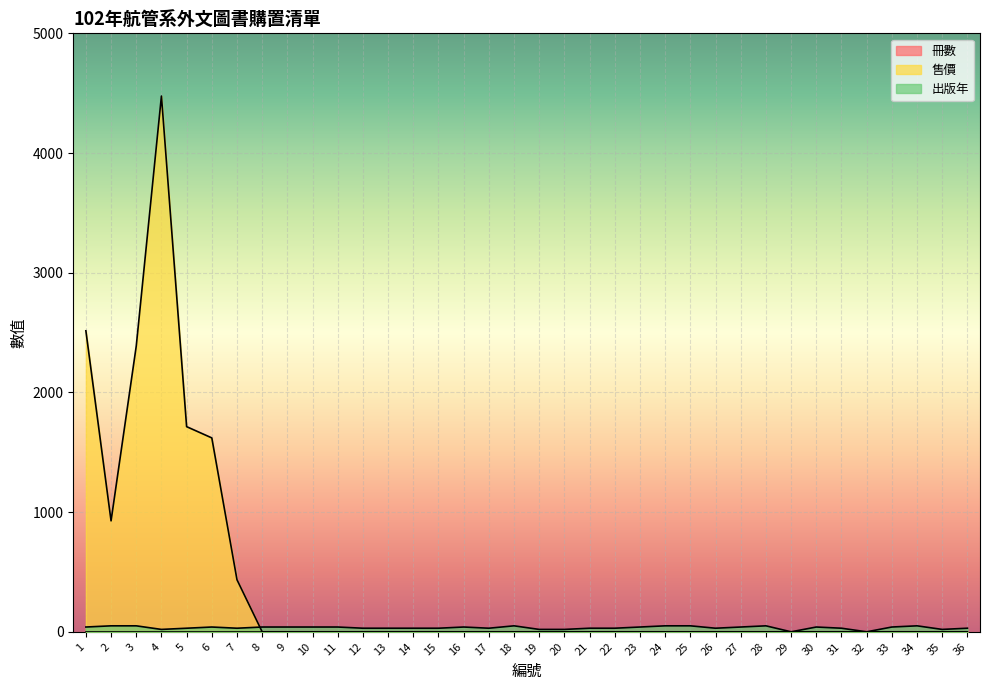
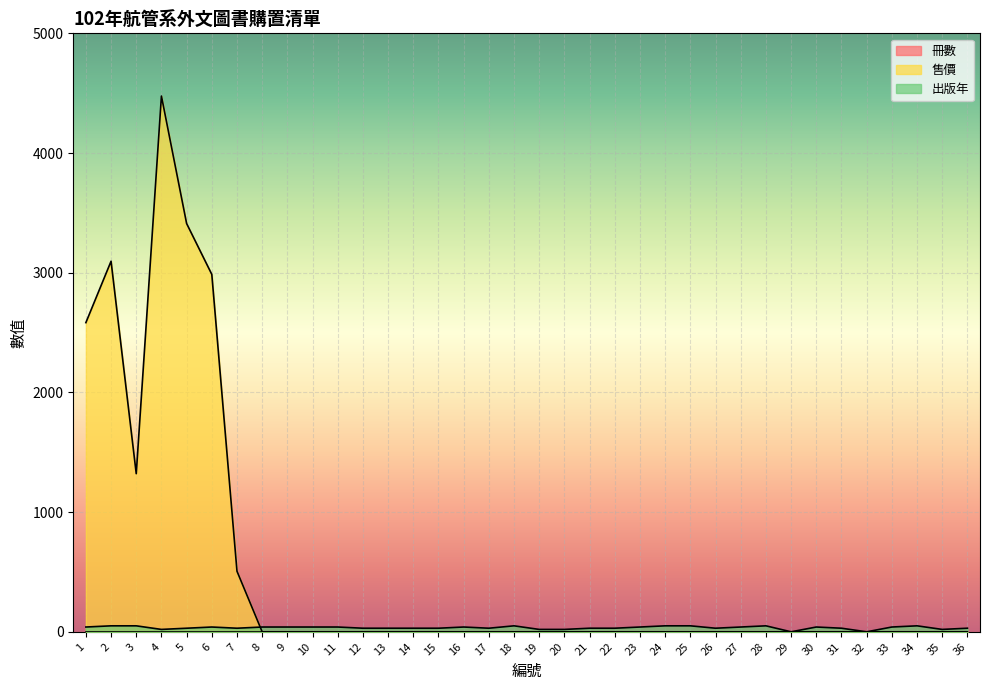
  {
    "冊數": {
      "1": 0,
      "2": 0,
      "3": 0,
      "5": 0,
      "6": 0,
      "7": 0
    },
    "售價": {
-     "1": 2520,
-     "2": 930,
-     "3": 2390,
+     "1": 2580,
+     "2": 3100,
+     "3": 1320,
      "4": 4480,
-     "5": 1710,
-     "6": 1620,
-     "7": 440
+     "5": 3410,
+     "6": 2990,
+     "7": 510
    },
    "出版年": {
      "1": 40,
      "2": 50,
      "3": 50,
      "5": 30,
      "6": 40,
      "7": 30,
      "8": 40,
      "9": 40,
      "10": 40,
      "11": 40,
      "12": 30,
      "13": 30,
      "14": 30,
      "15": 30,
      "16": 40,
      "17": 30,
      "18": 50,
      "21": 30,
      "22": 30,
      "23": 40,
      "24": 50,
      "25": 50,
      "26": 30,
      "27": 40,
      "28": 50,
      "30": 40,
      "31": 30,
      "33": 40,
      "34": 50,
      "36": 30
    }
  }
